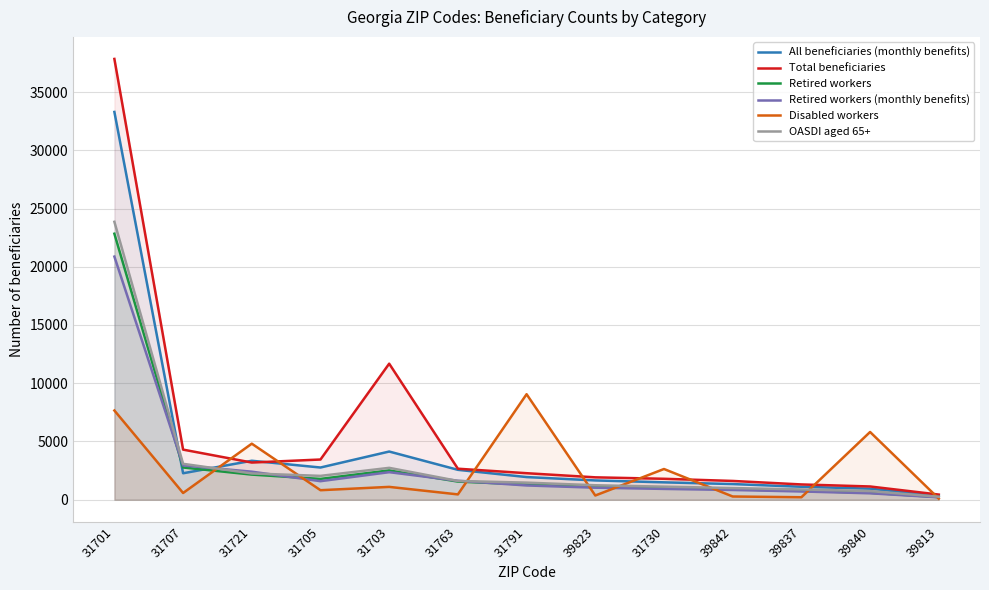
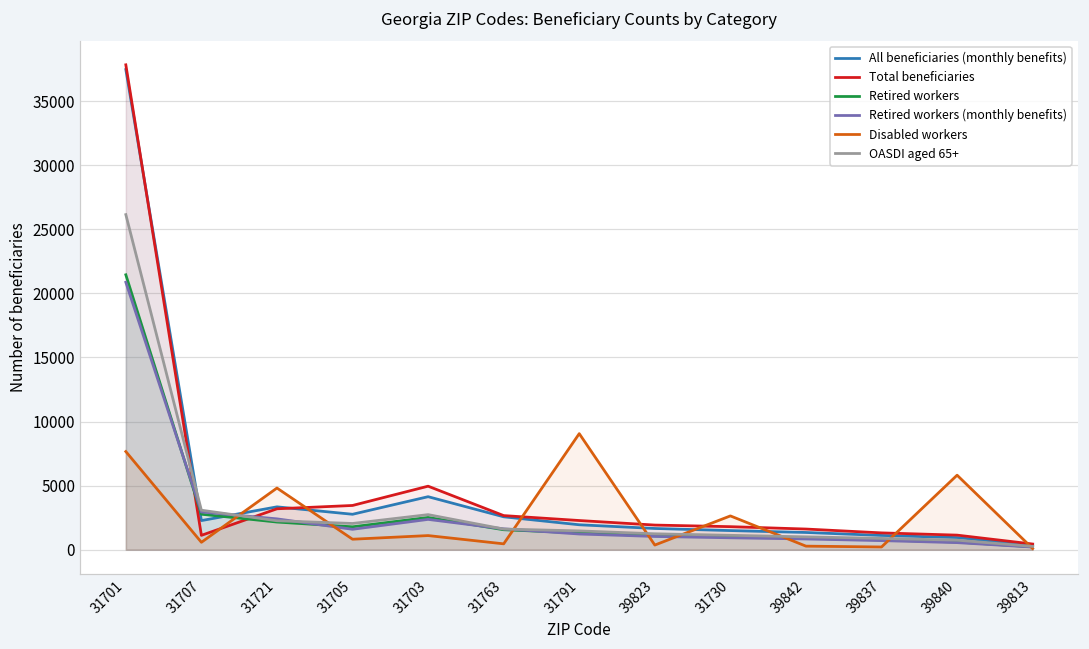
  {
    "All beneficiaries (monthly benefits)": {
-     "31701": 33300,
+     "31701": 37500,
      "31707": 2300,
      "31705": 2800,
      "31703": 4100,
      "31791": 1900,
      "39823": 1700,
      "31730": 1500,
      "39842": 1300
    },
    "Total beneficiaries": {
      "31701": 37800,
-     "31707": 4300,
+     "31707": 1100,
      "31705": 3500,
-     "31703": 11700,
+     "31703": 5000,
      "31791": 2300,
      "39823": 1900,
      "31730": 1800,
      "39842": 1600
    },
    "Retired workers": {
-     "31701": 22800
+     "31701": 21500
    },
    "Retired workers (monthly benefits)": {
      "31701": 20900
    },
    "Disabled workers": {
      "31701": 7700,
      "31707": 600,
      "31721": 4800,
      "31705": 800,
      "31703": 1100,
      "31763": 500,
      "31791": 9100,
      "39823": 400,
      "31730": 2600,
      "39842": 300,
      "39837": 200,
      "39840": 5800
    },
    "OASDI aged 65+": {
-     "31701": 23900,
+     "31701": 26200,
      "31705": 2000,
      "31703": 2700
    }
  }
